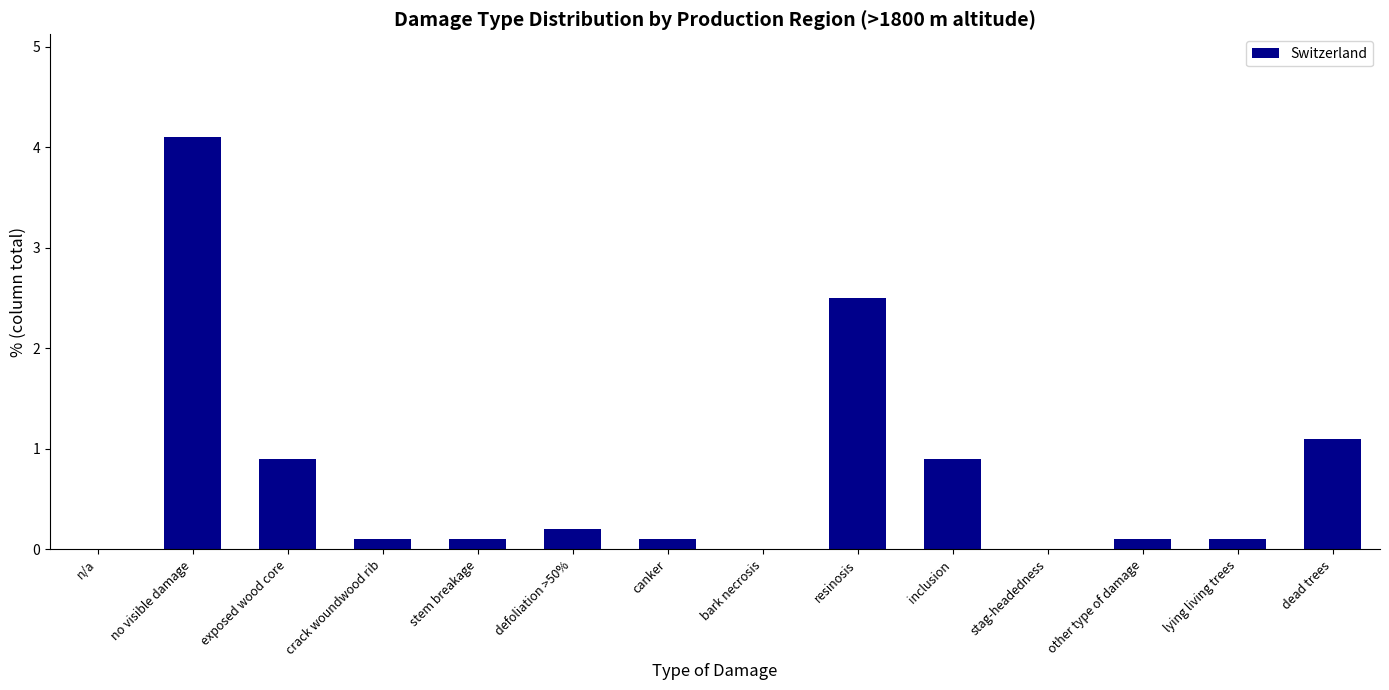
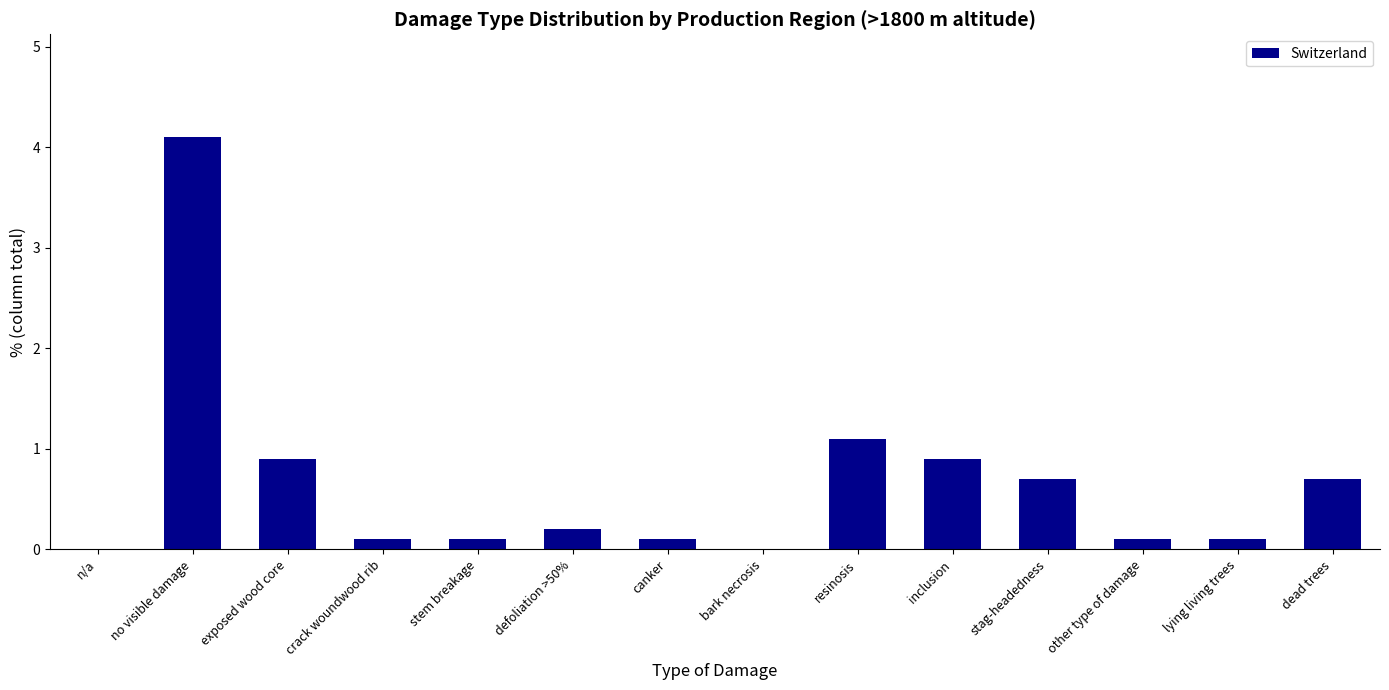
  {
    "n/a": 0.0,
    "no visible damage": 4.1,
    "exposed wood core": 0.9,
    "crack woundwood rib": 0.1,
    "stem breakage": 0.1,
    "defoliation >50%": 0.2,
    "canker": 0.1,
    "bark necrosis": 0.0,
-   "resinosis": 2.5,
+   "resinosis": 1.1,
    "inclusion": 0.9,
-   "stag-headedness": 0.0,
+   "stag-headedness": 0.7,
    "other type of damage": 0.1,
    "lying living trees": 0.1,
-   "dead trees": 1.1
+   "dead trees": 0.7
  }
